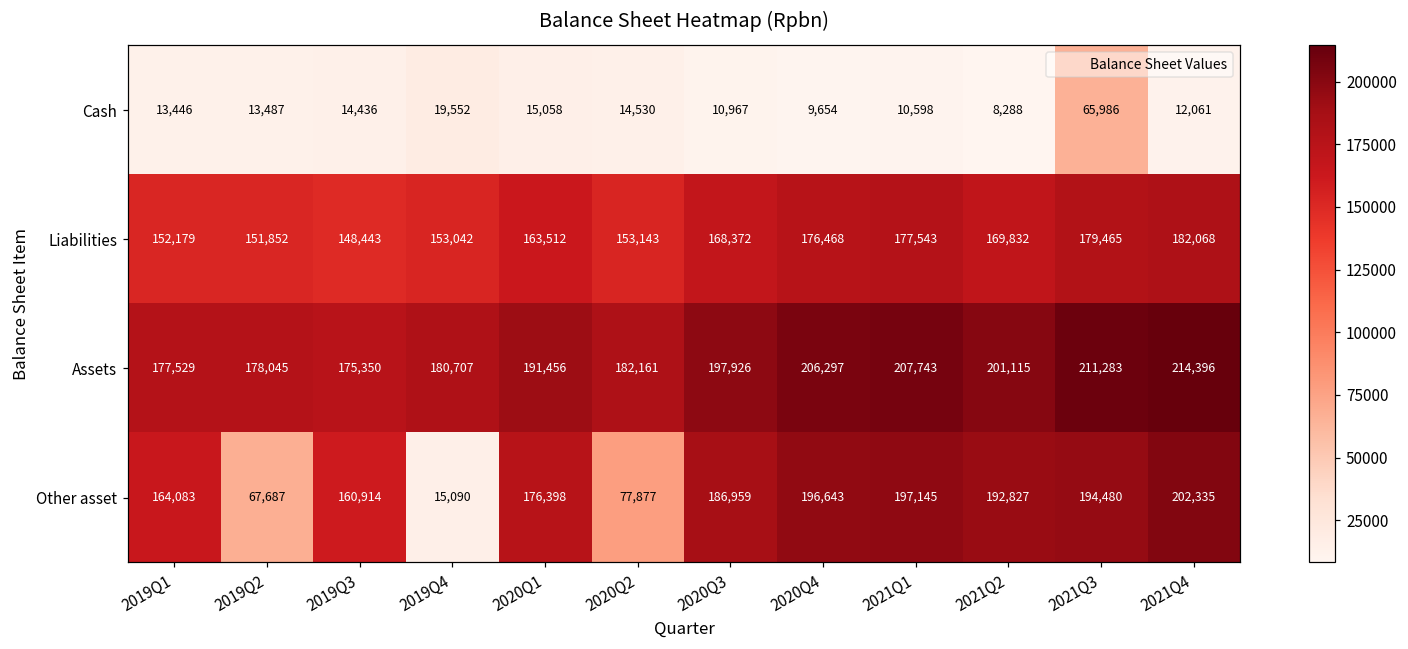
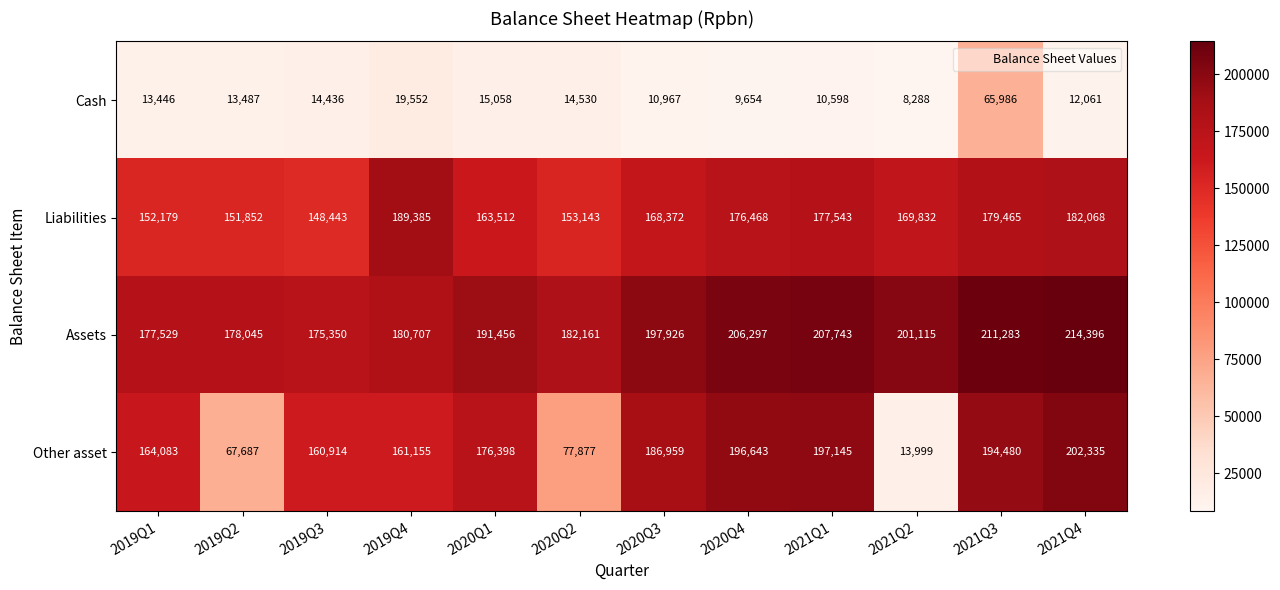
  {
    "Cash": {
      "2019Q1": "13,446",
      "2019Q2": "13,487",
      "2019Q3": "14,436",
      "2019Q4": "19,552",
      "2020Q1": "15,058",
      "2020Q2": "14,530",
      "2020Q3": "10,967",
      "2020Q4": "9,654",
      "2021Q1": "10,598",
      "2021Q2": "8,288",
      "2021Q3": "65,986",
      "2021Q4": "12,061"
    },
    "Liabilities": {
      "2019Q1": "152,179",
      "2019Q2": "151,852",
      "2019Q3": "148,443",
-     "2019Q4": "153,042",
+     "2019Q4": "189,385",
      "2020Q1": "163,512",
      "2020Q2": "153,143",
      "2020Q3": "168,372",
      "2020Q4": "176,468",
      "2021Q1": "177,543",
      "2021Q2": "169,832",
      "2021Q3": "179,465",
      "2021Q4": "182,068"
    },
    "Assets": {
      "2019Q1": "177,529",
      "2019Q2": "178,045",
      "2019Q3": "175,350",
      "2019Q4": "180,707",
      "2020Q1": "191,456",
      "2020Q2": "182,161",
      "2020Q3": "197,926",
      "2020Q4": "206,297",
      "2021Q1": "207,743",
      "2021Q2": "201,115",
      "2021Q3": "211,283",
      "2021Q4": "214,396"
    },
    "Other asset": {
      "2019Q1": "164,083",
      "2019Q2": "67,687",
      "2019Q3": "160,914",
-     "2019Q4": "15,090",
+     "2019Q4": "161,155",
      "2020Q1": "176,398",
      "2020Q2": "77,877",
      "2020Q3": "186,959",
      "2020Q4": "196,643",
      "2021Q1": "197,145",
-     "2021Q2": "192,827",
+     "2021Q2": "13,999",
      "2021Q3": "194,480",
      "2021Q4": "202,335"
    }
  }
